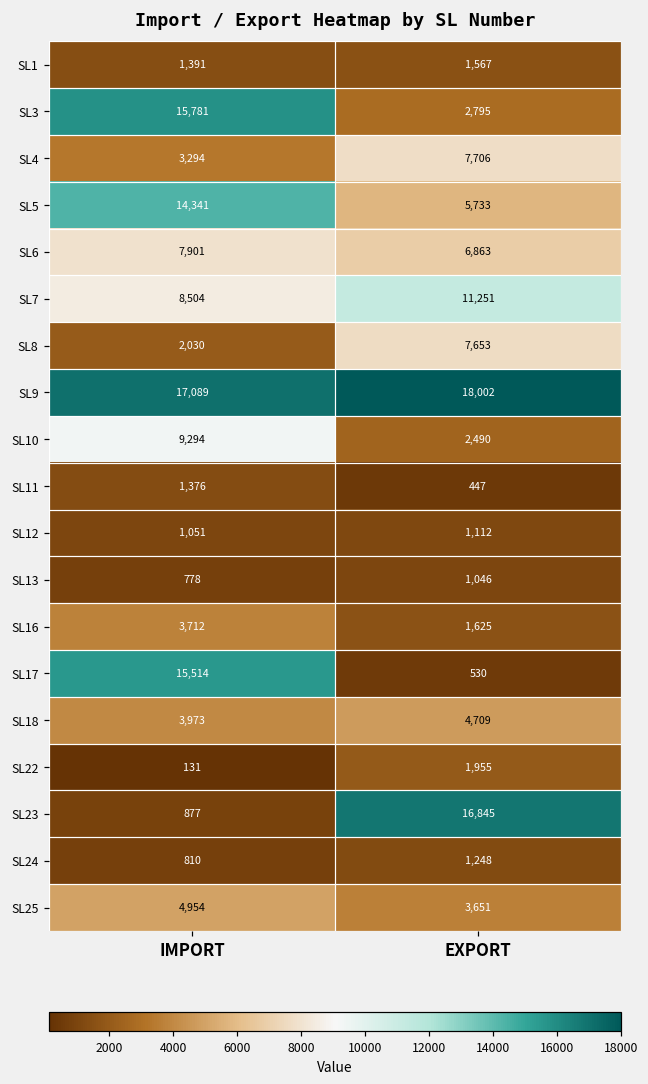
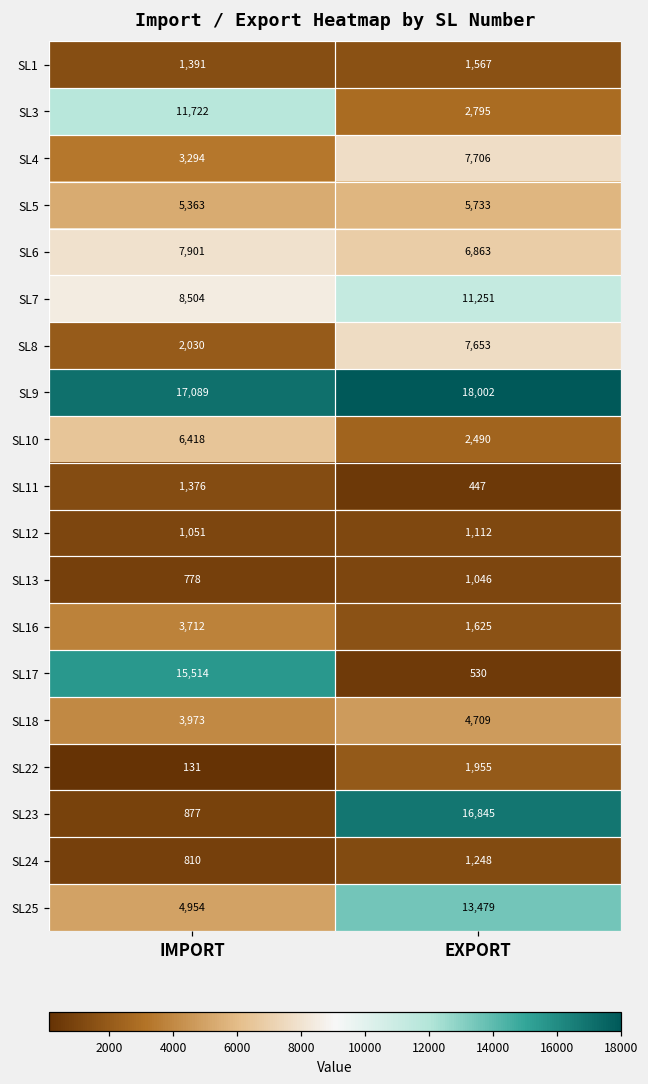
  {
    "SL1": {
      "IMPORT": "1,391",
      "EXPORT": "1,567"
    },
    "SL3": {
-     "IMPORT": "15,781",
+     "IMPORT": "11,722",
      "EXPORT": "2,795"
    },
    "SL4": {
      "IMPORT": "3,294",
      "EXPORT": "7,706"
    },
    "SL5": {
-     "IMPORT": "14,341",
+     "IMPORT": "5,363",
      "EXPORT": "5,733"
    },
    "SL6": {
      "IMPORT": "7,901",
      "EXPORT": "6,863"
    },
    "SL7": {
      "IMPORT": "8,504",
      "EXPORT": "11,251"
    },
    "SL8": {
      "IMPORT": "2,030",
      "EXPORT": "7,653"
    },
    "SL9": {
      "IMPORT": "17,089",
      "EXPORT": "18,002"
    },
    "SL10": {
-     "IMPORT": "9,294",
+     "IMPORT": "6,418",
      "EXPORT": "2,490"
    },
    "SL11": {
      "IMPORT": "1,376",
      "EXPORT": "447"
    },
    "SL12": {
      "IMPORT": "1,051",
      "EXPORT": "1,112"
    },
    "SL13": {
      "IMPORT": "778",
      "EXPORT": "1,046"
    },
    "SL16": {
      "IMPORT": "3,712",
      "EXPORT": "1,625"
    },
    "SL17": {
      "IMPORT": "15,514",
      "EXPORT": "530"
    },
    "SL18": {
      "IMPORT": "3,973",
      "EXPORT": "4,709"
    },
    "SL22": {
      "IMPORT": "131",
      "EXPORT": "1,955"
    },
    "SL23": {
      "IMPORT": "877",
      "EXPORT": "16,845"
    },
    "SL24": {
      "IMPORT": "810",
      "EXPORT": "1,248"
    },
    "SL25": {
      "IMPORT": "4,954",
-     "EXPORT": "3,651"
+     "EXPORT": "13,479"
    }
  }
